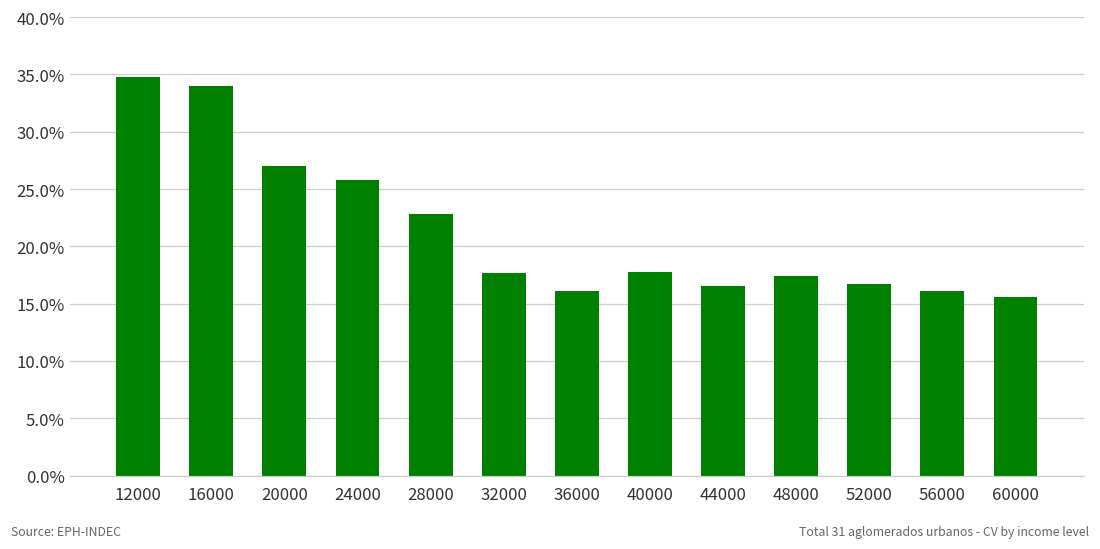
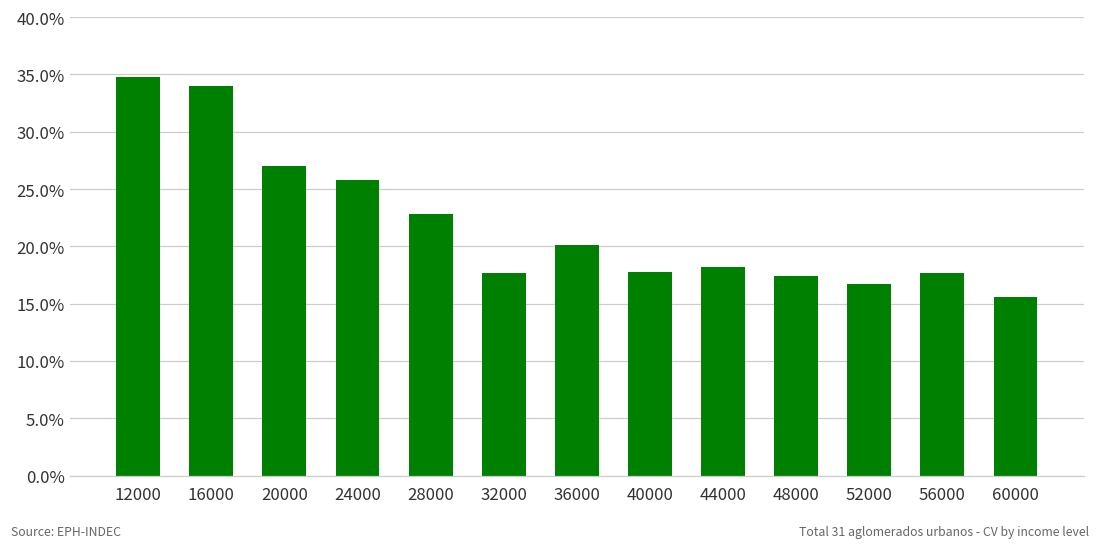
  {
    "12000": "34.8%",
    "16000": "34.0%",
    "20000": "27.0%",
    "24000": "25.8%",
    "28000": "22.8%",
    "32000": "17.7%",
-   "36000": "16.1%",
+   "36000": "20.1%",
    "40000": "17.8%",
-   "44000": "16.5%",
+   "44000": "18.2%",
    "48000": "17.4%",
    "52000": "16.7%",
-   "56000": "16.1%",
+   "56000": "17.7%",
    "60000": "15.6%"
  }
